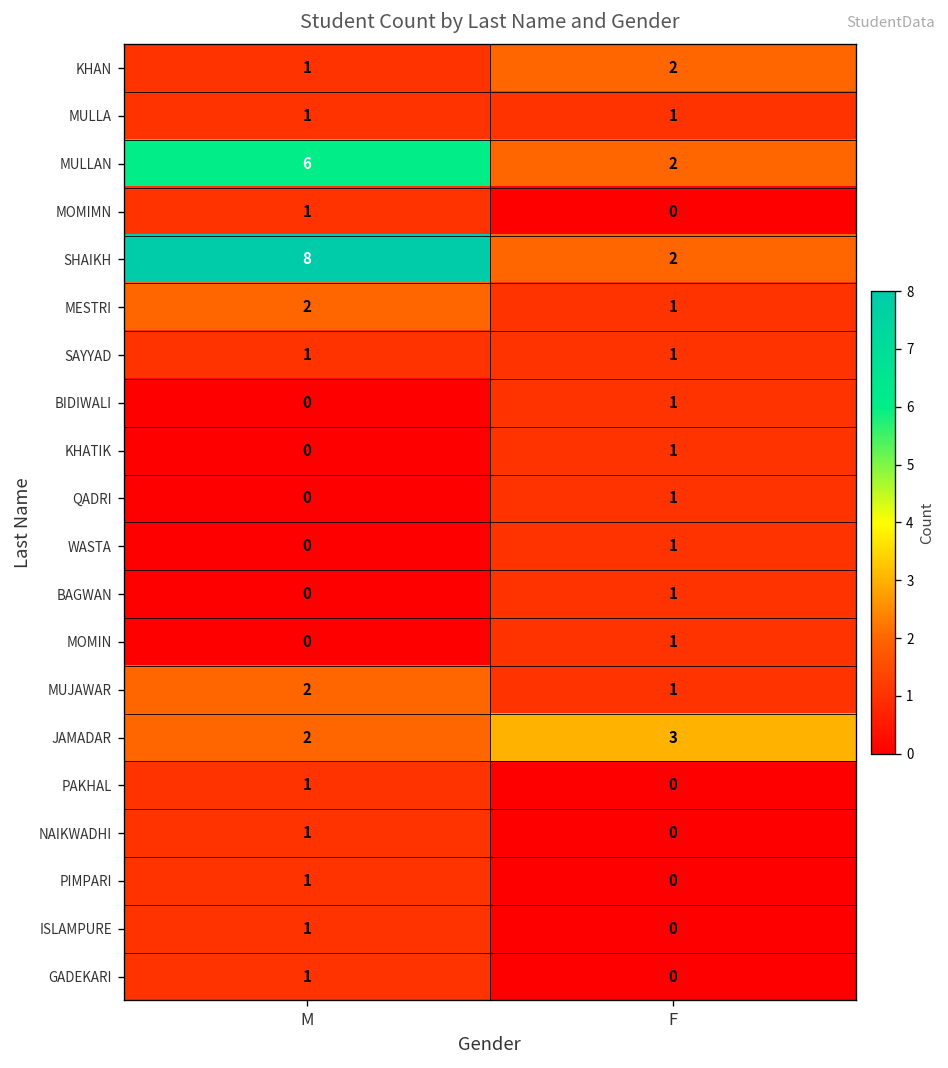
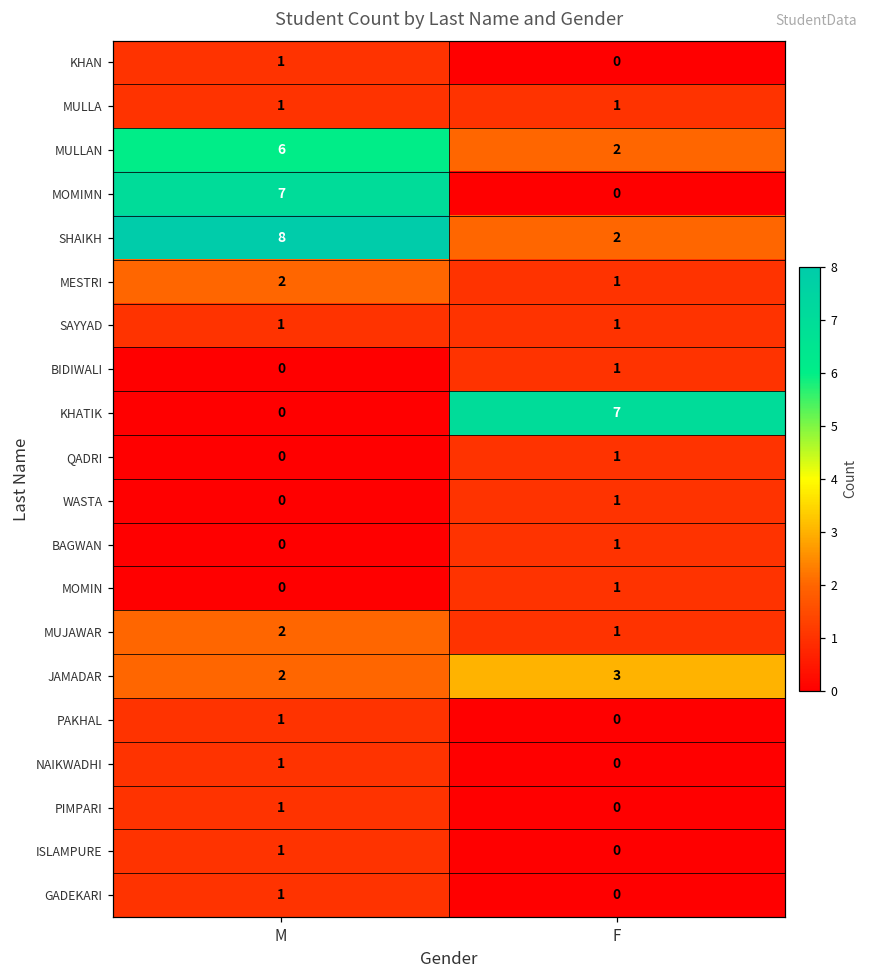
  {
    "KHAN": {
      "M": 1,
-     "F": 2
+     "F": 0
    },
    "MULLA": {
      "M": 1,
      "F": 1
    },
    "MULLAN": {
      "M": 6,
      "F": 2
    },
    "MOMIMN": {
-     "M": 1,
+     "M": 7,
      "F": 0
    },
    "SHAIKH": {
      "M": 8,
      "F": 2
    },
    "MESTRI": {
      "M": 2,
      "F": 1
    },
    "SAYYAD": {
      "M": 1,
      "F": 1
    },
    "BIDIWALI": {
      "M": 0,
      "F": 1
    },
    "KHATIK": {
      "M": 0,
-     "F": 1
+     "F": 7
    },
    "QADRI": {
      "M": 0,
      "F": 1
    },
    "WASTA": {
      "M": 0,
      "F": 1
    },
    "BAGWAN": {
      "M": 0,
      "F": 1
    },
    "MOMIN": {
      "M": 0,
      "F": 1
    },
    "MUJAWAR": {
      "M": 2,
      "F": 1
    },
    "JAMADAR": {
      "M": 2,
      "F": 3
    },
    "PAKHAL": {
      "M": 1,
      "F": 0
    },
    "NAIKWADHI": {
      "M": 1,
      "F": 0
    },
    "PIMPARI": {
      "M": 1,
      "F": 0
    },
    "ISLAMPURE": {
      "M": 1,
      "F": 0
    },
    "GADEKARI": {
      "M": 1,
      "F": 0
    }
  }
